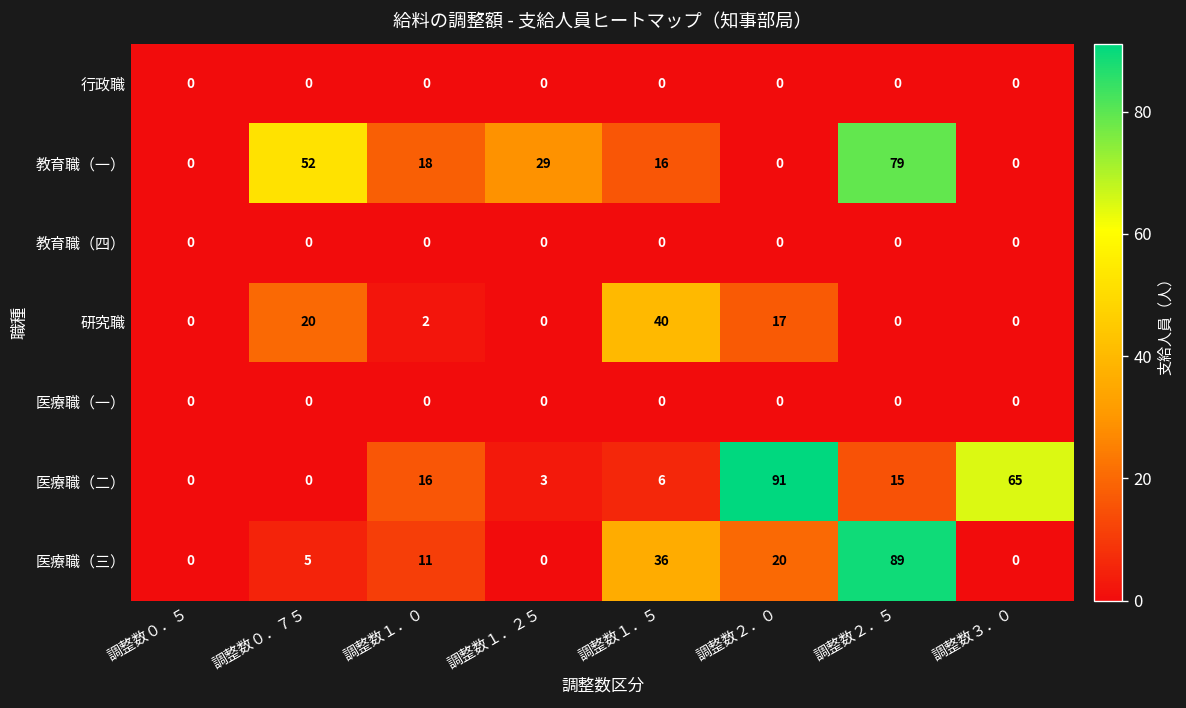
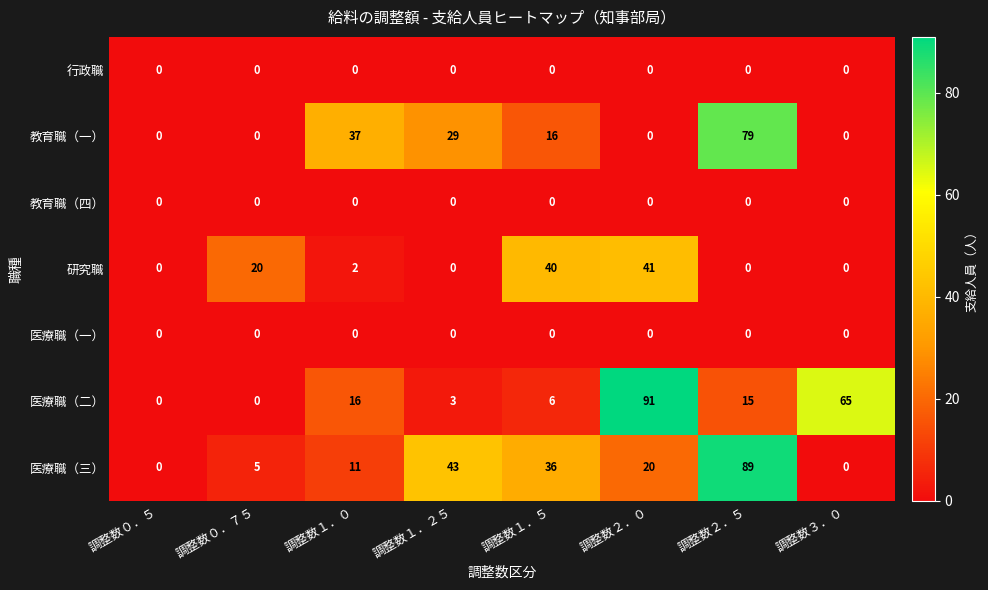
  {
    "行政職": {
      "調整数０．５": 0,
      "調整数０．７５": 0,
      "調整数１．０": 0,
      "調整数１．２５": 0,
      "調整数１．５": 0,
      "調整数２．０": 0,
      "調整数２．５": 0,
      "調整数３．０": 0
    },
    "教育職（一）": {
      "調整数０．５": 0,
-     "調整数０．７５": 52,
-     "調整数１．０": 18,
+     "調整数０．７５": 0,
+     "調整数１．０": 37,
      "調整数１．２５": 29,
      "調整数１．５": 16,
      "調整数２．０": 0,
      "調整数２．５": 79,
      "調整数３．０": 0
    },
    "教育職（四）": {
      "調整数０．５": 0,
      "調整数０．７５": 0,
      "調整数１．０": 0,
      "調整数１．２５": 0,
      "調整数１．５": 0,
      "調整数２．０": 0,
      "調整数２．５": 0,
      "調整数３．０": 0
    },
    "研究職": {
      "調整数０．５": 0,
      "調整数０．７５": 20,
      "調整数１．０": 2,
      "調整数１．２５": 0,
      "調整数１．５": 40,
-     "調整数２．０": 17,
+     "調整数２．０": 41,
      "調整数２．５": 0,
      "調整数３．０": 0
    },
    "医療職（一）": {
      "調整数０．５": 0,
      "調整数０．７５": 0,
      "調整数１．０": 0,
      "調整数１．２５": 0,
      "調整数１．５": 0,
      "調整数２．０": 0,
      "調整数２．５": 0,
      "調整数３．０": 0
    },
    "医療職（二）": {
      "調整数０．５": 0,
      "調整数０．７５": 0,
      "調整数１．０": 16,
      "調整数１．２５": 3,
      "調整数１．５": 6,
      "調整数２．０": 91,
      "調整数２．５": 15,
      "調整数３．０": 65
    },
    "医療職（三）": {
      "調整数０．５": 0,
      "調整数０．７５": 5,
      "調整数１．０": 11,
-     "調整数１．２５": 0,
+     "調整数１．２５": 43,
      "調整数１．５": 36,
      "調整数２．０": 20,
      "調整数２．５": 89,
      "調整数３．０": 0
    }
  }
